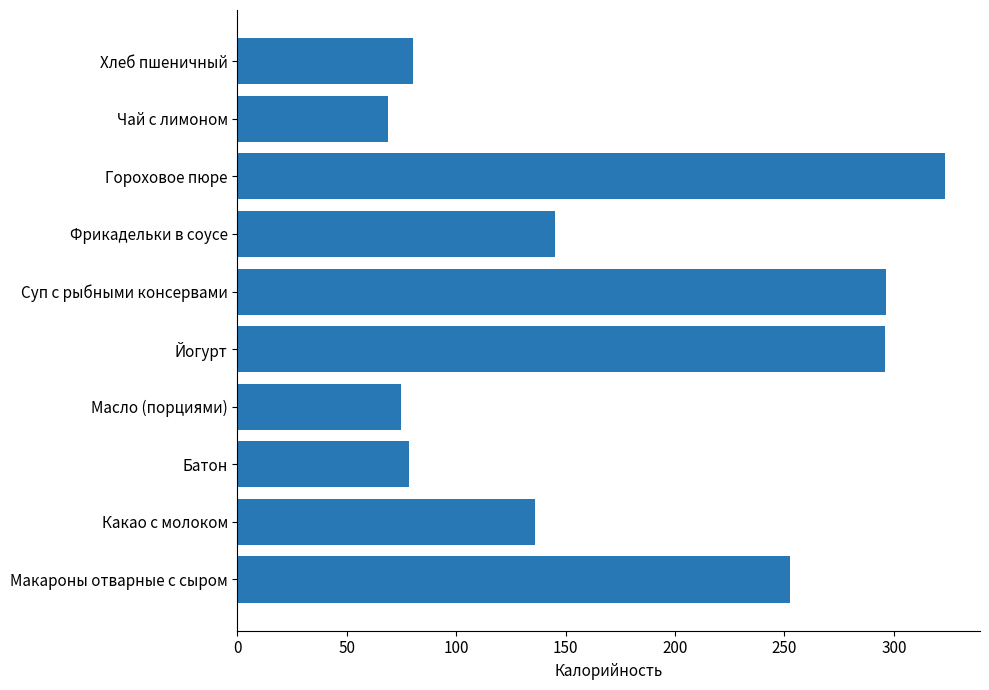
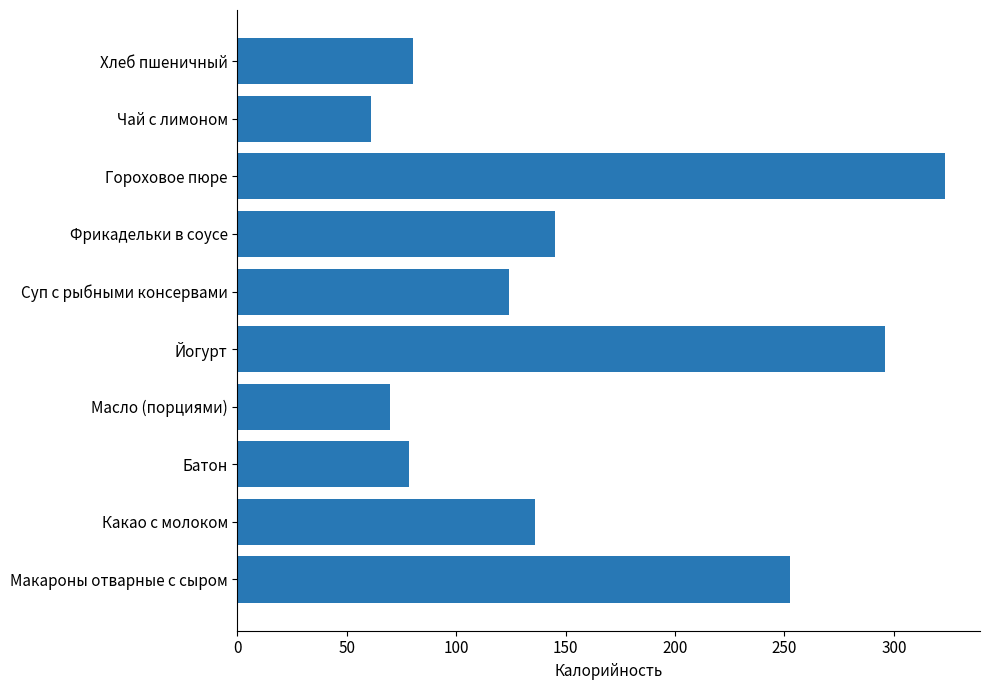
  {
    "Хлеб пшеничный": 80,
-   "Чай с лимоном": 69,
+   "Чай с лимоном": 61,
    "Гороховое пюре": 323,
    "Фрикадельки в соусе": 145,
-   "Суп с рыбными консервами": 296,
+   "Суп с рыбными консервами": 124,
    "Йогурт": 296,
-   "Масло (порциями)": 75,
+   "Масло (порциями)": 70,
    "Батон": 79,
    "Какао с молоком": 136,
    "Макароны отварные с сыром": 252
  }
